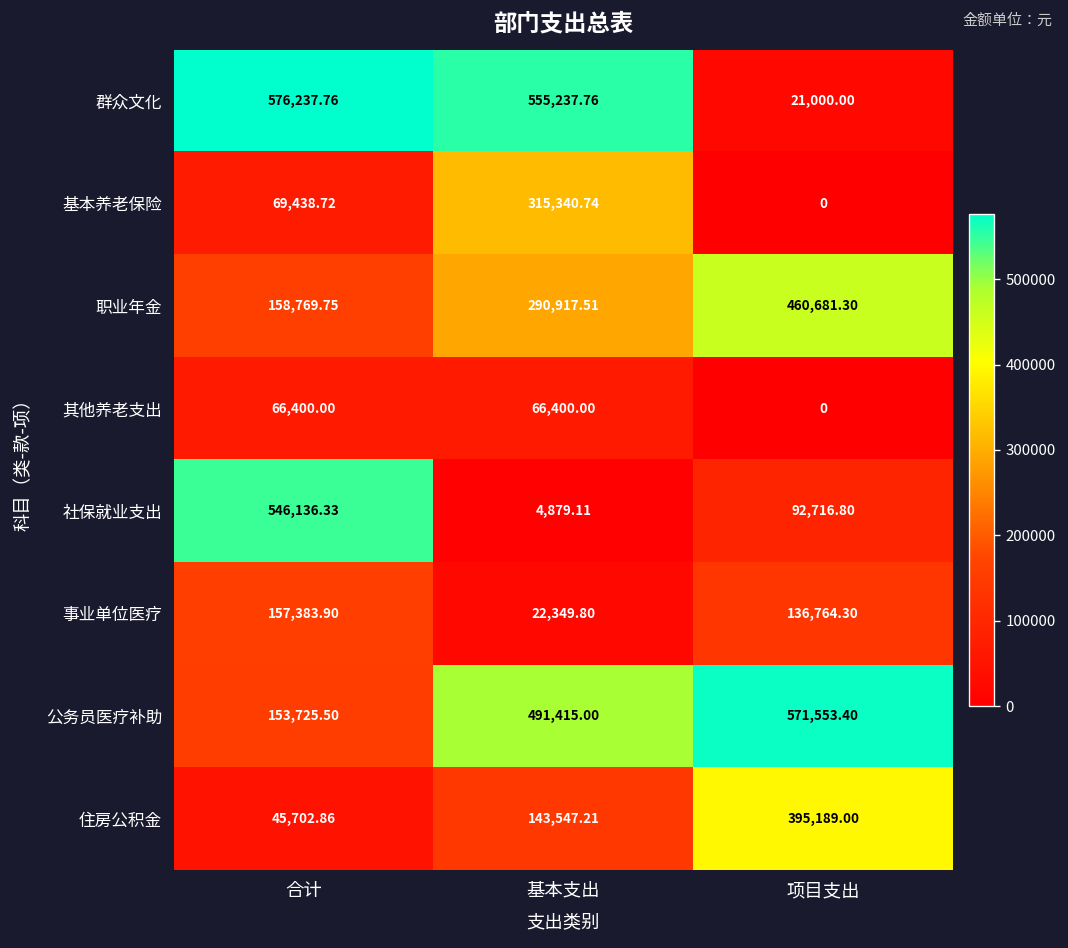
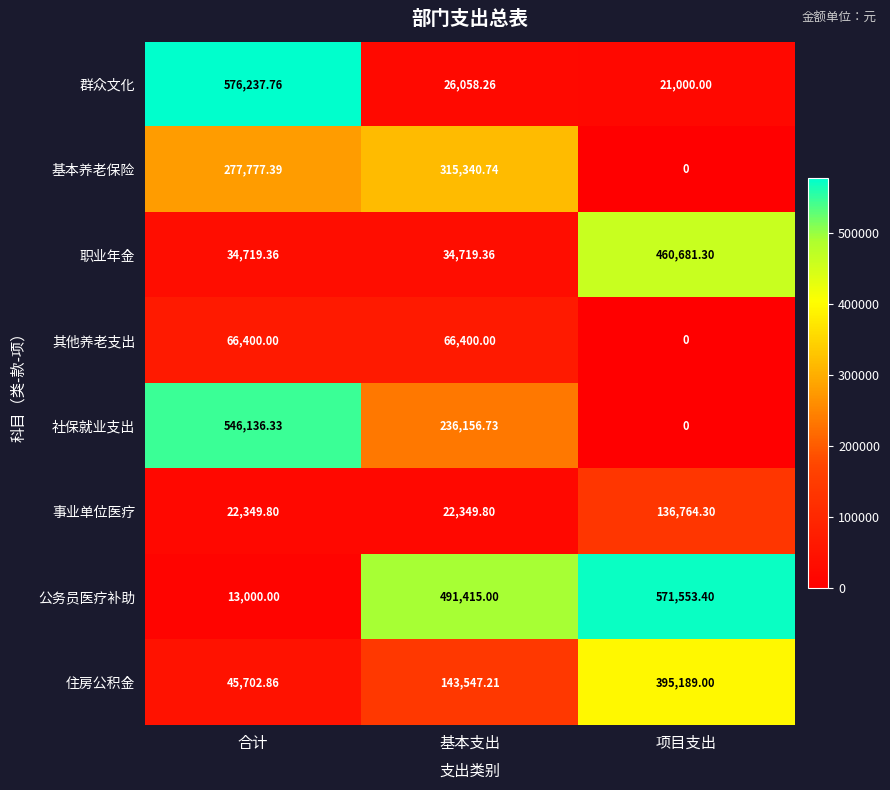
  {
    "群众文化": {
      "合计": "576,237.76",
-     "基本支出": "555,237.76",
+     "基本支出": "26,058.26",
      "项目支出": "21,000.00"
    },
    "基本养老保险": {
-     "合计": "69,438.72",
+     "合计": "277,777.39",
      "基本支出": "315,340.74",
      "项目支出": "0"
    },
    "职业年金": {
-     "合计": "158,769.75",
-     "基本支出": "290,917.51",
+     "合计": "34,719.36",
+     "基本支出": "34,719.36",
      "项目支出": "460,681.30"
    },
    "其他养老支出": {
      "合计": "66,400.00",
      "基本支出": "66,400.00",
      "项目支出": "0"
    },
    "社保就业支出": {
      "合计": "546,136.33",
-     "基本支出": "4,879.11",
-     "项目支出": "92,716.80"
+     "基本支出": "236,156.73",
+     "项目支出": "0"
    },
    "事业单位医疗": {
-     "合计": "157,383.90",
+     "合计": "22,349.80",
      "基本支出": "22,349.80",
      "项目支出": "136,764.30"
    },
    "公务员医疗补助": {
-     "合计": "153,725.50",
+     "合计": "13,000.00",
      "基本支出": "491,415.00",
      "项目支出": "571,553.40"
    },
    "住房公积金": {
      "合计": "45,702.86",
      "基本支出": "143,547.21",
      "项目支出": "395,189.00"
    }
  }
